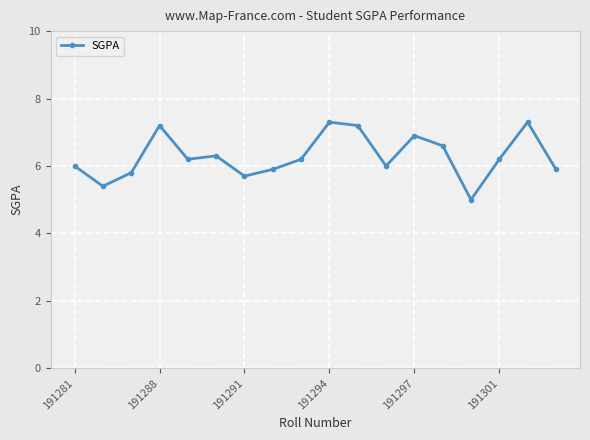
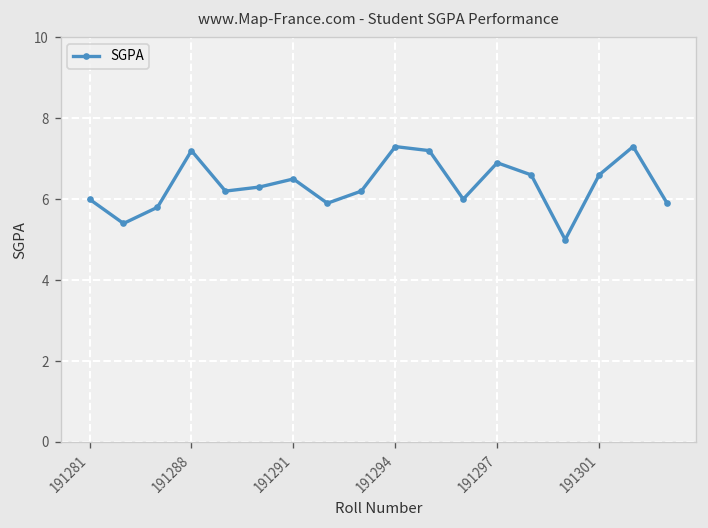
  {
    "191281": 6.0,
    "191288": 7.2,
-   "191291": 5.7,
+   "191291": 6.5,
    "191294": 7.3,
    "191297": 6.9,
-   "191301": 6.2
+   "191301": 6.6
  }
